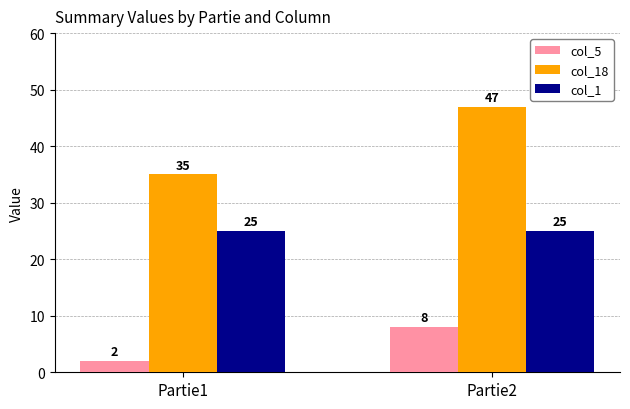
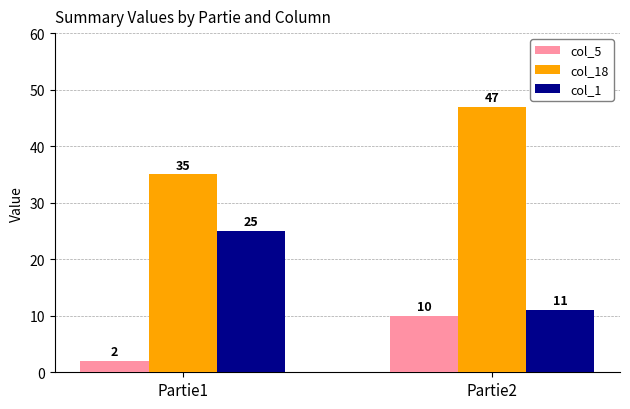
  {
    "col_5": {
      "Partie1": 2,
-     "Partie2": 8
+     "Partie2": 10
    },
    "col_18": {
      "Partie1": 35,
      "Partie2": 47
    },
    "col_1": {
      "Partie1": 25,
-     "Partie2": 25
+     "Partie2": 11
    }
  }
